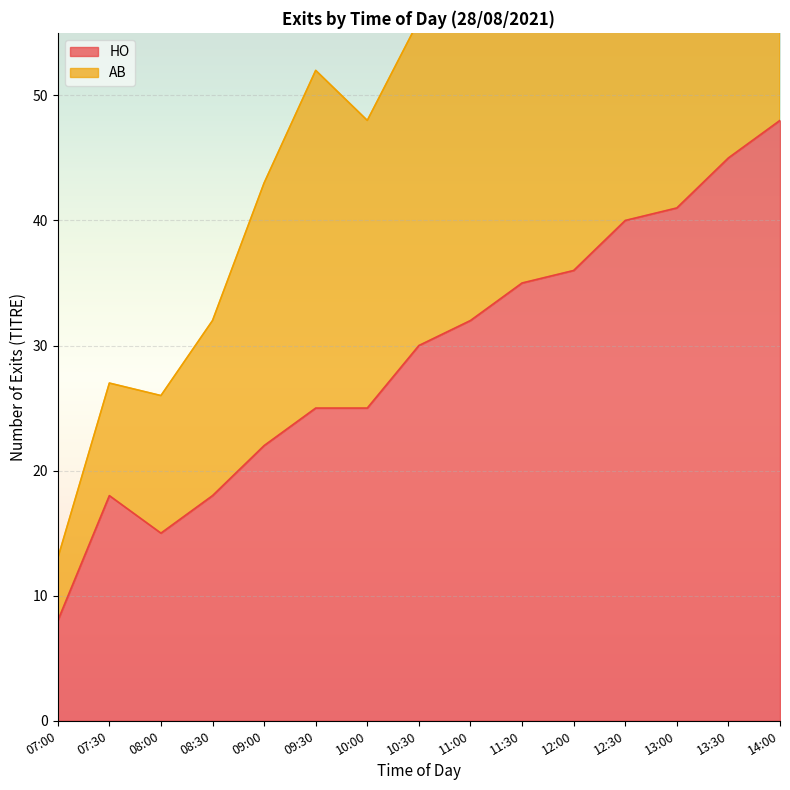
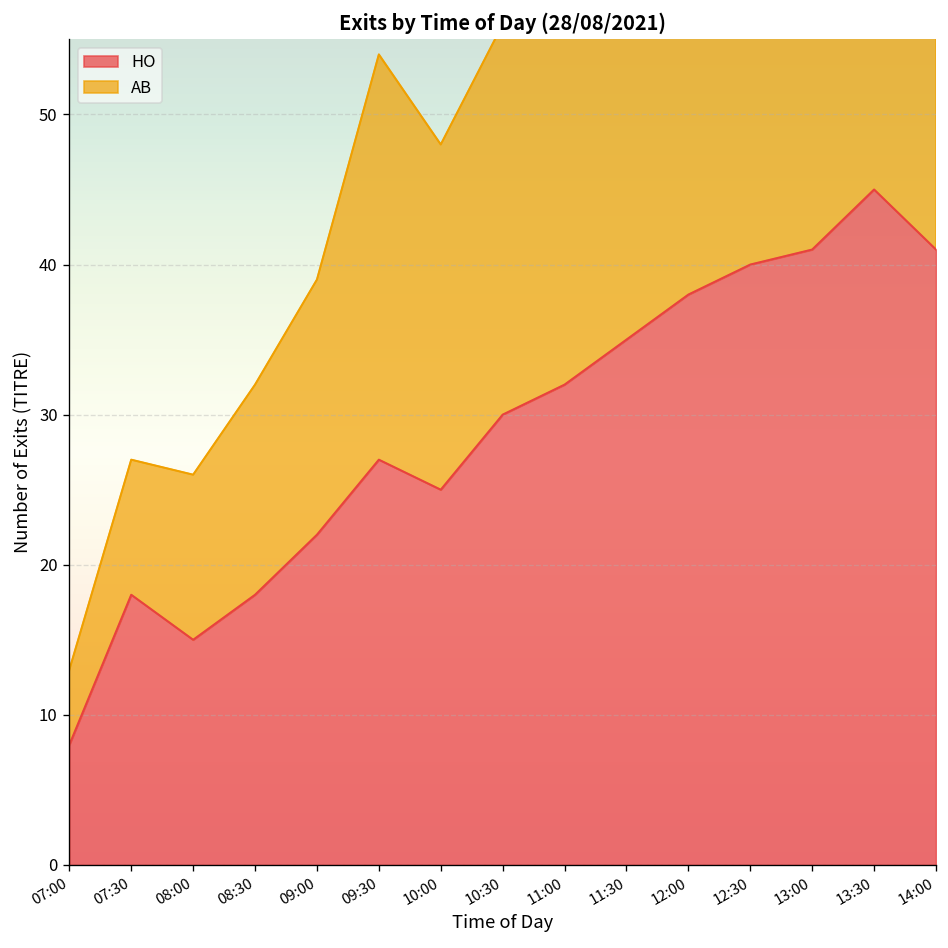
  {
    "HO": {
      "07:00": 8,
      "07:30": 18,
      "08:00": 15,
      "08:30": 18,
      "09:00": 22,
-     "09:30": 25,
+     "09:30": 27,
      "10:00": 25,
      "10:30": 30,
      "11:00": 32,
      "11:30": 35,
-     "12:00": 36,
+     "12:00": 38,
      "12:30": 40,
      "13:00": 41,
      "13:30": 45,
-     "14:00": 48
+     "14:00": 41
    },
    "AB": {
      "07:00": 5,
      "07:30": 9,
      "08:00": 11,
      "08:30": 14,
-     "09:00": 21,
+     "09:00": 17,
      "09:30": 27,
      "10:00": 23
    }
  }
